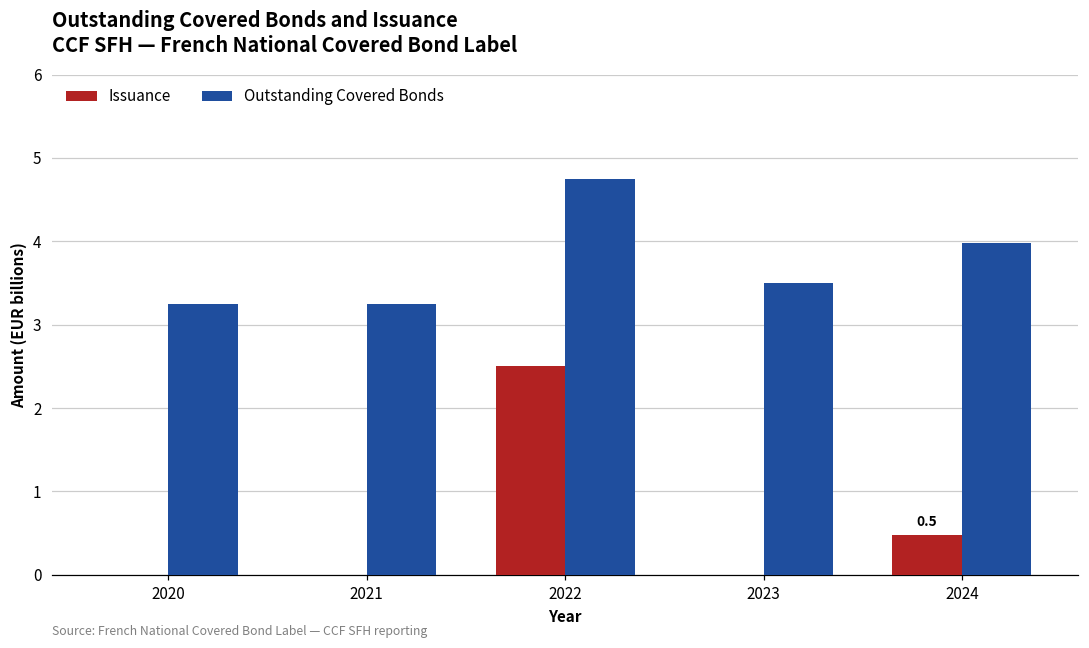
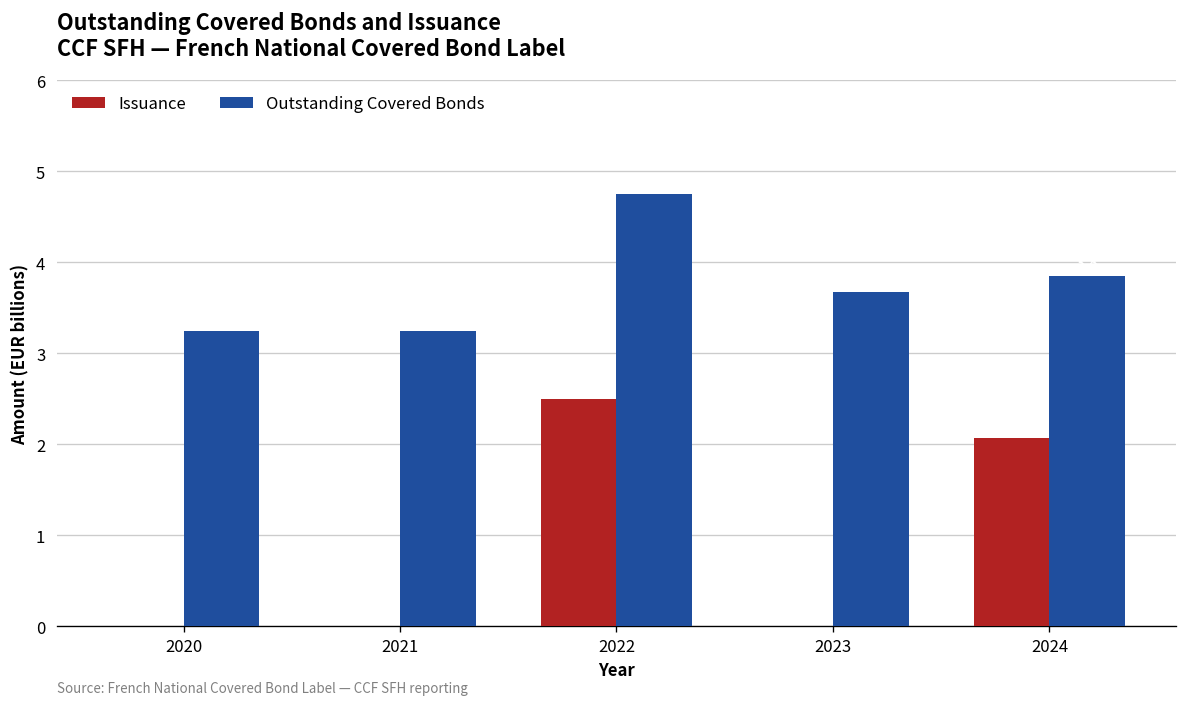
  {
    "Issuance": {
      "2020": 0.0,
      "2021": 0.0,
      "2022": 2.5,
      "2023": 0.0,
-     "2024": 0.5
+     "2024": 2.1
    },
    "Outstanding Covered Bonds": {
      "2020": 3.3,
      "2021": 3.3,
      "2022": 4.8,
-     "2023": 3.5,
-     "2024": 4.0
+     "2023": 3.7,
+     "2024": 3.8
    }
  }
